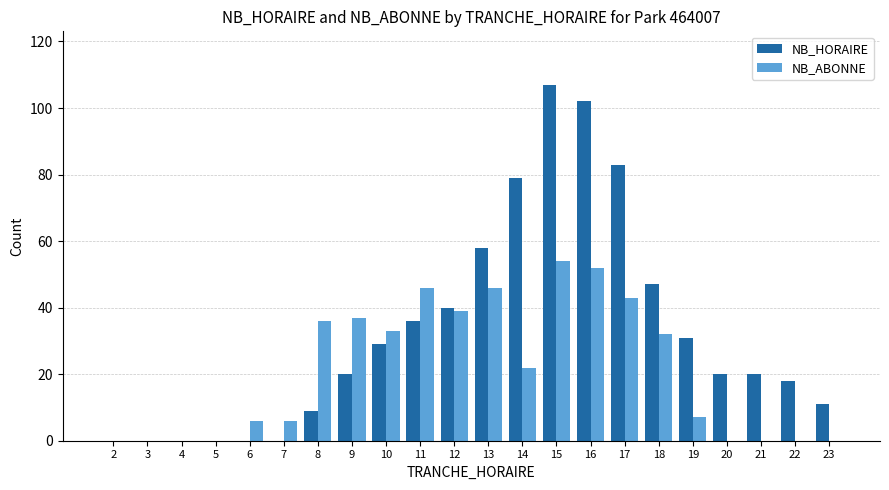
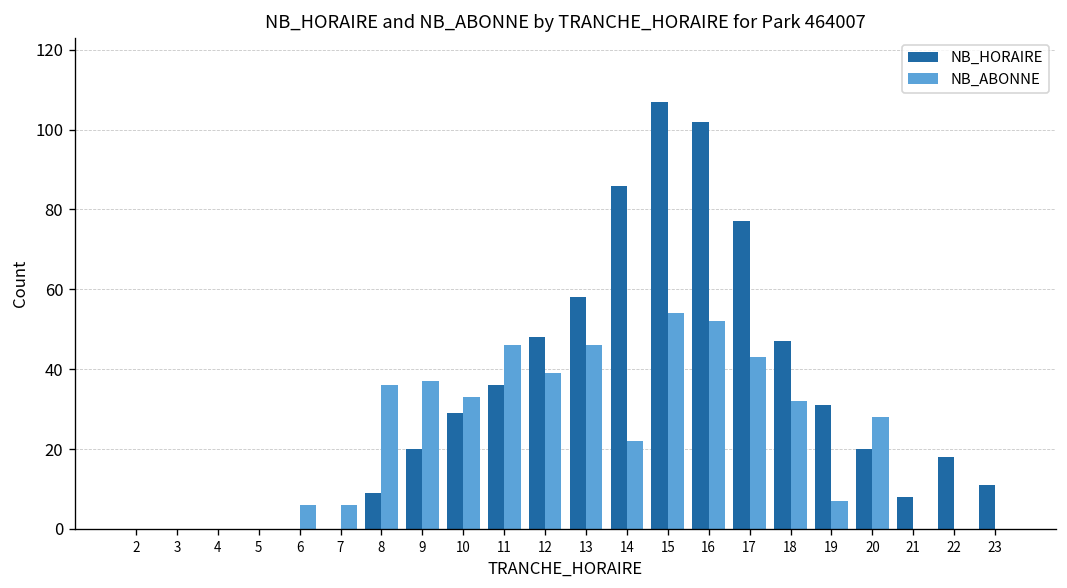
  {
    "NB_HORAIRE": {
      "2": 0,
      "3": 0,
      "4": 0,
      "5": 0,
      "6": 0,
      "7": 0,
      "8": 9,
      "9": 20,
      "10": 29,
      "11": 36,
-     "12": 40,
+     "12": 48,
      "13": 58,
-     "14": 79,
+     "14": 86,
      "15": 107,
      "16": 102,
-     "17": 83,
+     "17": 77,
      "18": 47,
      "19": 31,
      "20": 20,
-     "21": 20,
+     "21": 8,
      "22": 18,
      "23": 11
    },
    "NB_ABONNE": {
      "2": 0,
      "3": 0,
      "4": 0,
      "5": 0,
      "6": 6,
      "7": 6,
      "8": 36,
      "9": 37,
      "10": 33,
      "11": 46,
      "12": 39,
      "13": 46,
      "14": 22,
      "15": 54,
      "16": 52,
      "17": 43,
      "18": 32,
      "19": 7,
-     "20": 0,
+     "20": 28,
      "21": 0,
      "22": 0,
      "23": 0
    }
  }
